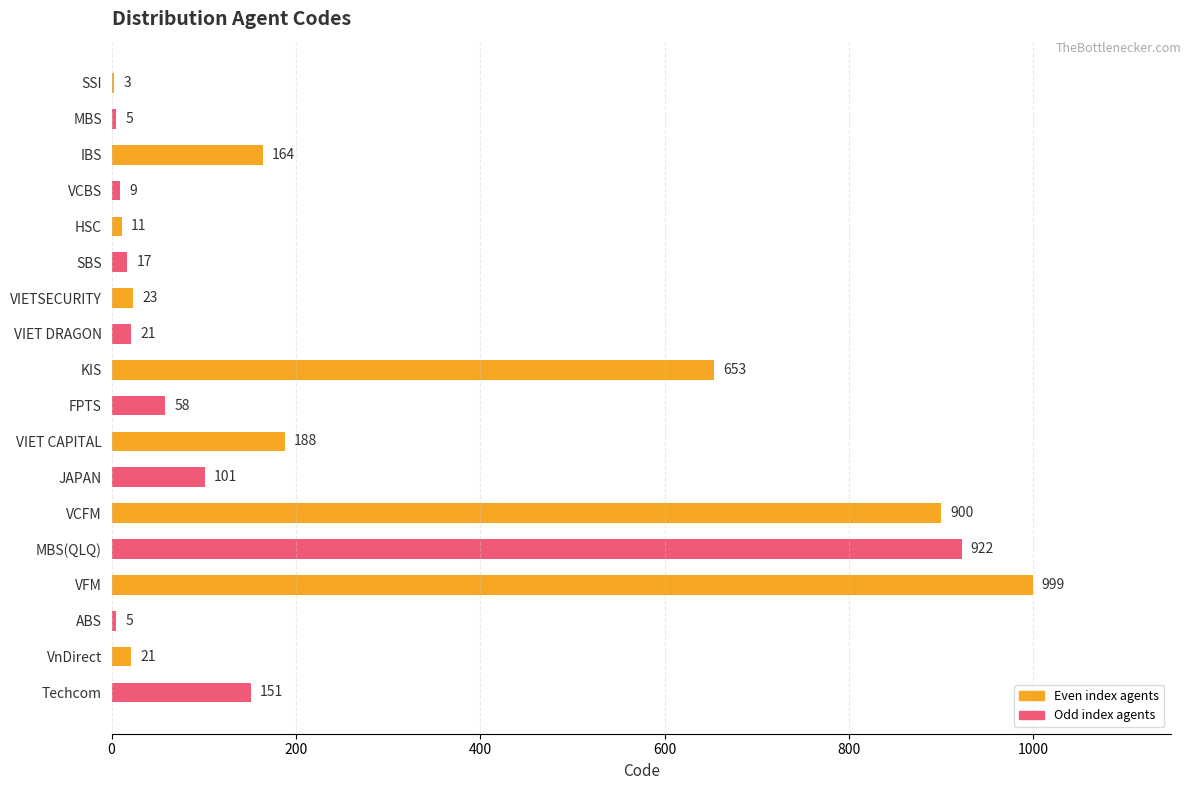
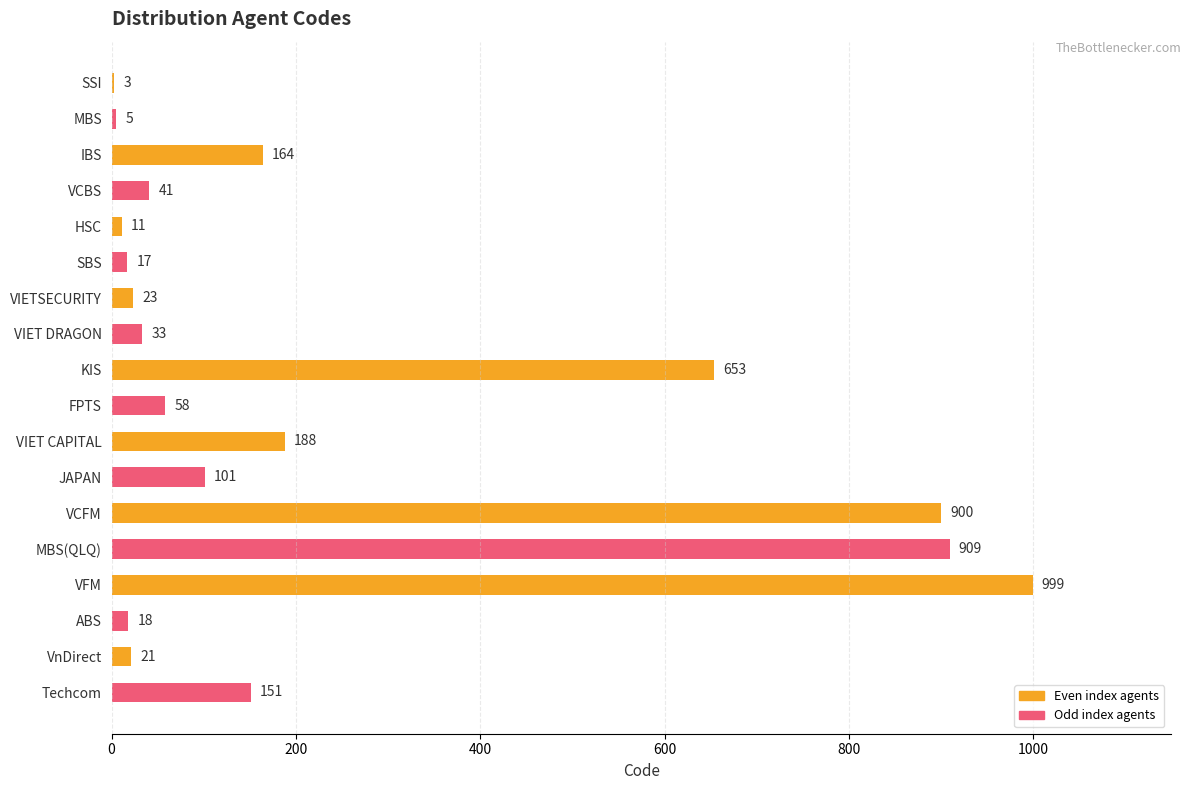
  {
    "SSI": 3,
    "MBS": 5,
    "IBS": 164,
-   "VCBS": 9,
+   "VCBS": 41,
    "HSC": 11,
    "SBS": 17,
    "VIETSECURITY": 23,
-   "VIET DRAGON": 21,
+   "VIET DRAGON": 33,
    "KIS": 653,
    "FPTS": 58,
    "VIET CAPITAL": 188,
    "JAPAN": 101,
    "VCFM": 900,
-   "MBS(QLQ)": 922,
+   "MBS(QLQ)": 909,
    "VFM": 999,
-   "ABS": 5,
+   "ABS": 18,
    "VnDirect": 21,
    "Techcom": 151
  }
